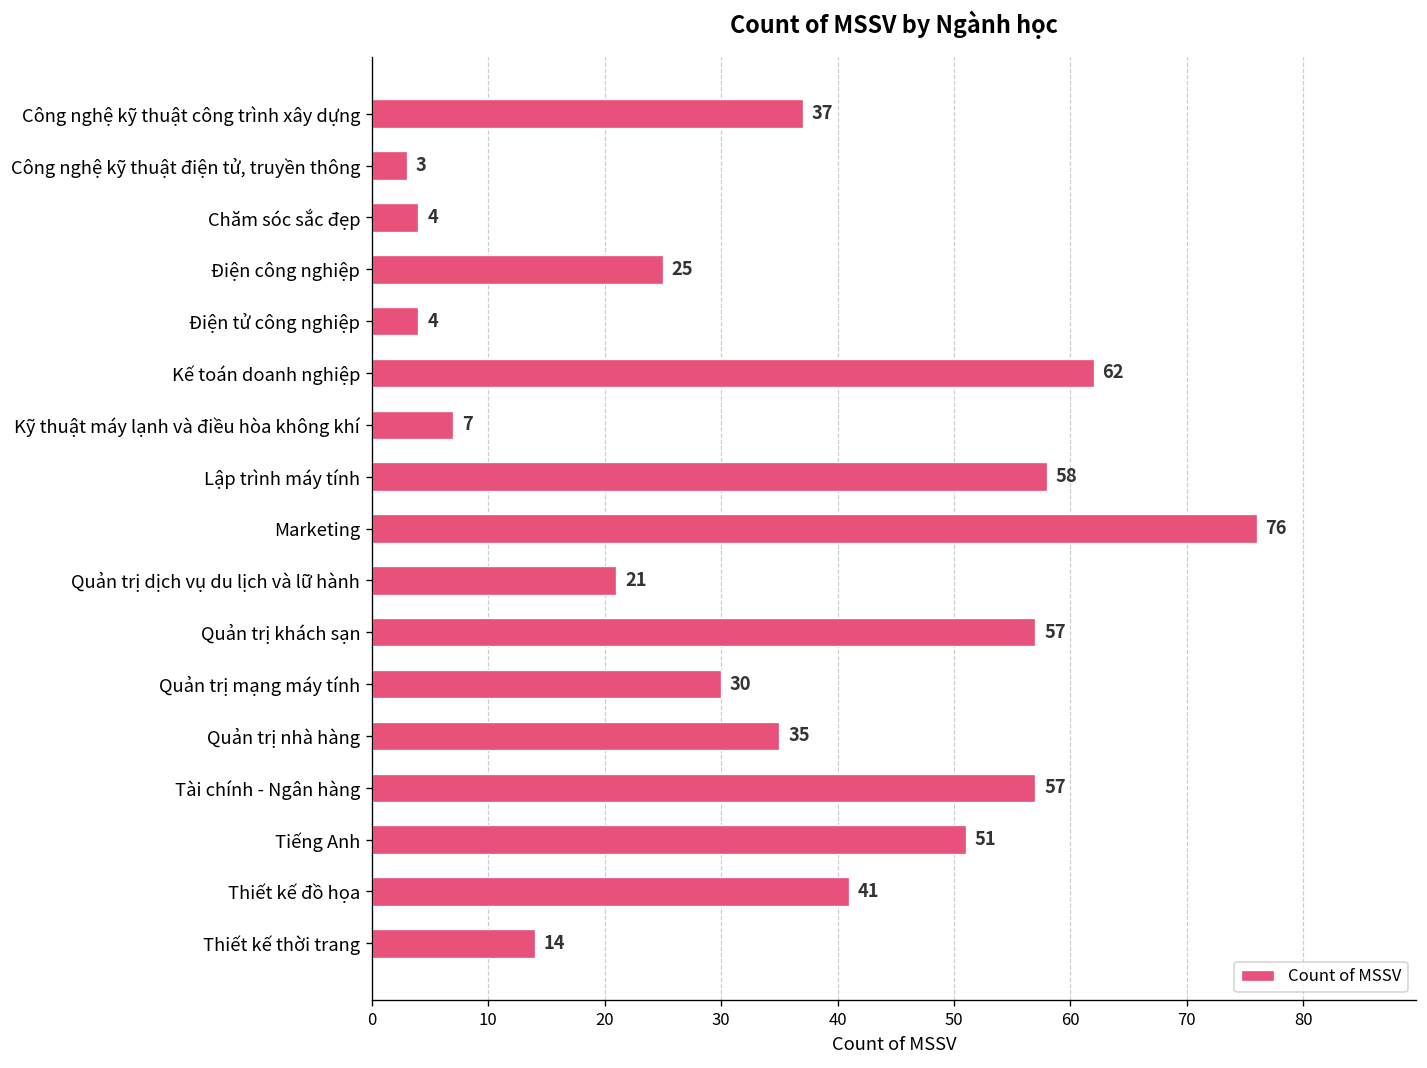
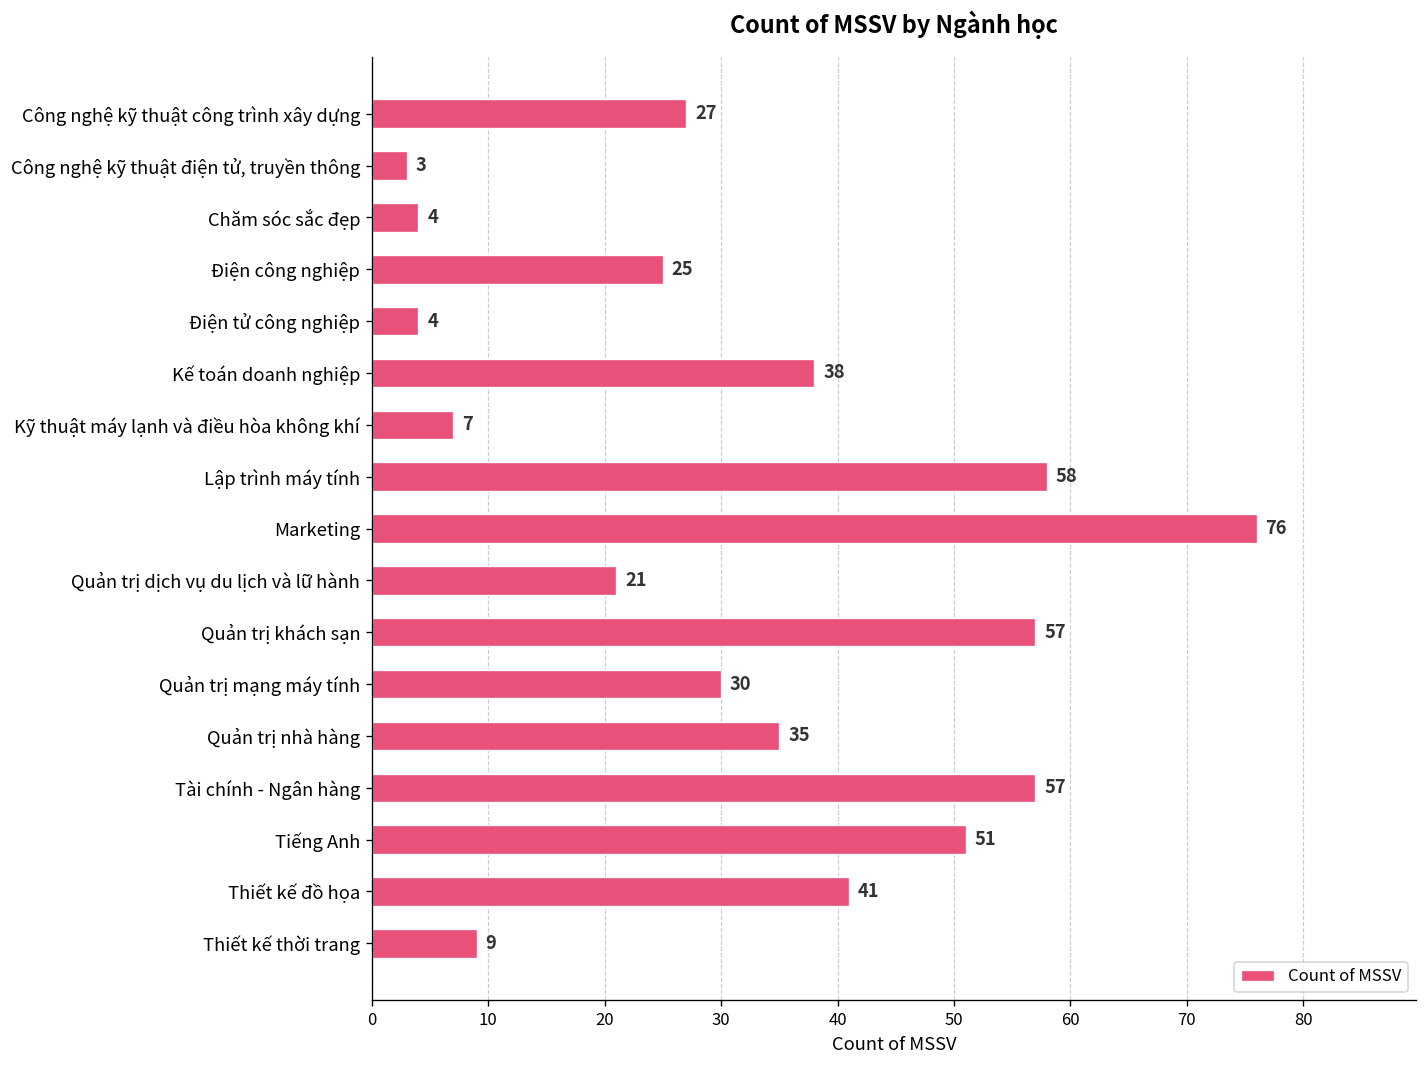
  {
-   "Công nghệ kỹ thuật công trình xây dựng": 37,
+   "Công nghệ kỹ thuật công trình xây dựng": 27,
    "Công nghệ kỹ thuật điện tử, truyền thông": 3,
    "Chăm sóc sắc đẹp": 4,
    "Điện công nghiệp": 25,
    "Điện tử công nghiệp": 4,
-   "Kế toán doanh nghiệp": 62,
+   "Kế toán doanh nghiệp": 38,
    "Kỹ thuật máy lạnh và điều hòa không khí": 7,
    "Lập trình máy tính": 58,
    "Marketing": 76,
    "Quản trị dịch vụ du lịch và lữ hành": 21,
    "Quản trị khách sạn": 57,
    "Quản trị mạng máy tính": 30,
    "Quản trị nhà hàng": 35,
    "Tài chính - Ngân hàng": 57,
    "Tiếng Anh": 51,
    "Thiết kế đồ họa": 41,
-   "Thiết kế thời trang": 14
+   "Thiết kế thời trang": 9
  }
